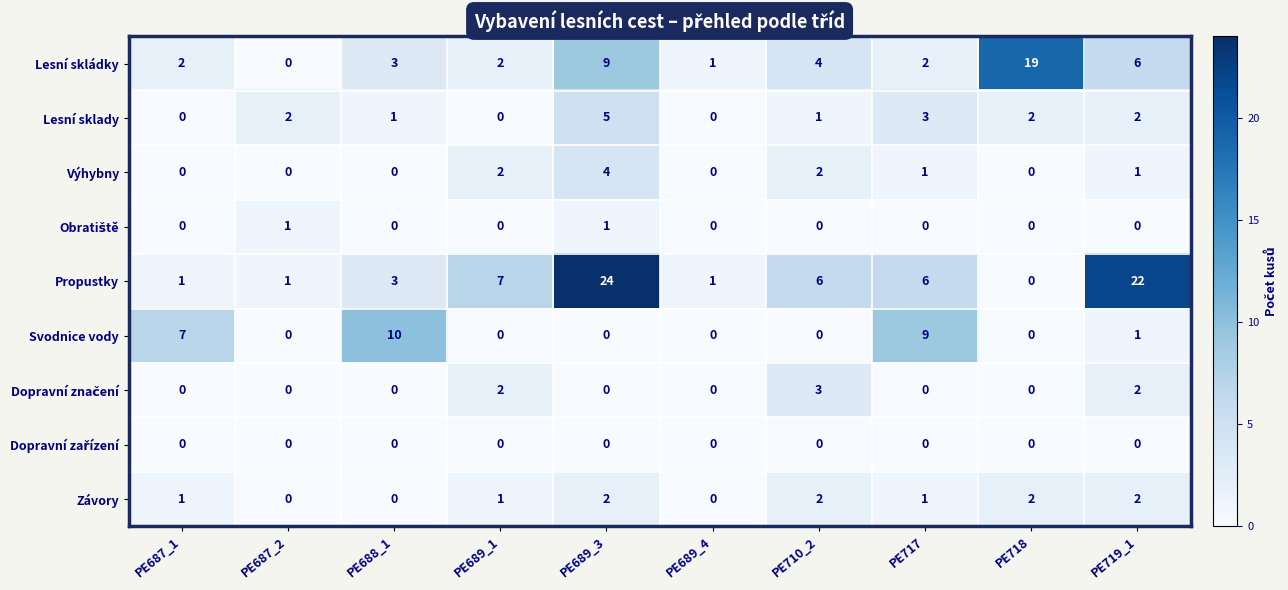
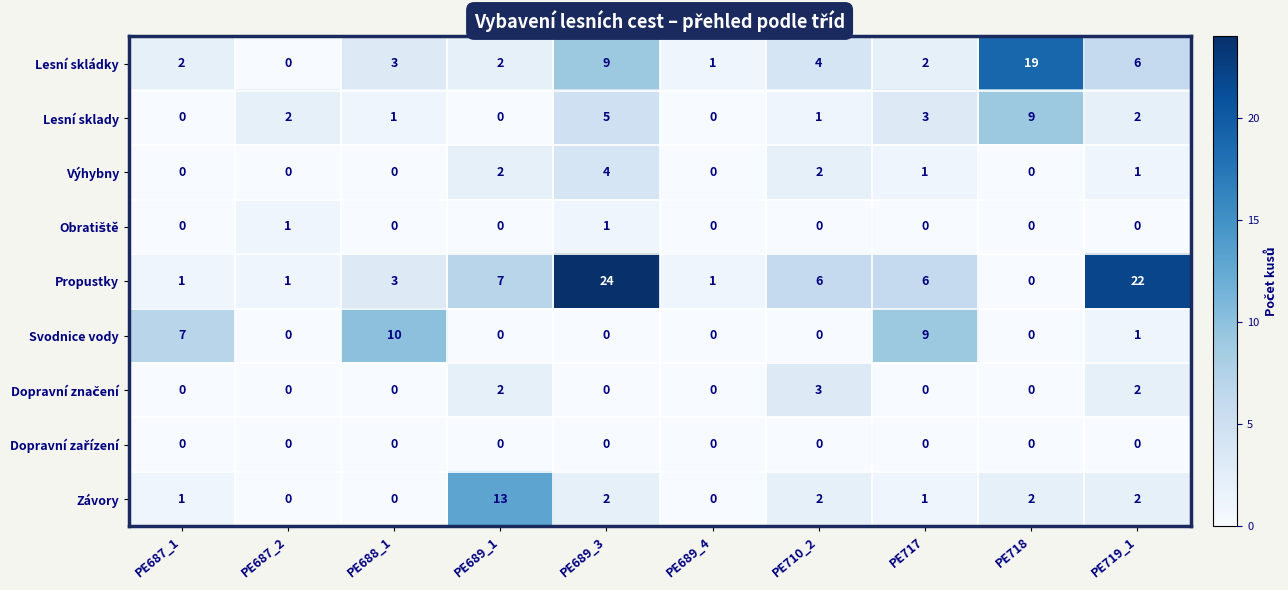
  {
    "Lesní skládky": {
      "PE687_1": 2,
      "PE687_2": 0,
      "PE688_1": 3,
      "PE689_1": 2,
      "PE689_3": 9,
      "PE689_4": 1,
      "PE710_2": 4,
      "PE717": 2,
      "PE718": 19,
      "PE719_1": 6
    },
    "Lesní sklady": {
      "PE687_1": 0,
      "PE687_2": 2,
      "PE688_1": 1,
      "PE689_1": 0,
      "PE689_3": 5,
      "PE689_4": 0,
      "PE710_2": 1,
      "PE717": 3,
-     "PE718": 2,
+     "PE718": 9,
      "PE719_1": 2
    },
    "Výhybny": {
      "PE687_1": 0,
      "PE687_2": 0,
      "PE688_1": 0,
      "PE689_1": 2,
      "PE689_3": 4,
      "PE689_4": 0,
      "PE710_2": 2,
      "PE717": 1,
      "PE718": 0,
      "PE719_1": 1
    },
    "Obratiště": {
      "PE687_1": 0,
      "PE687_2": 1,
      "PE688_1": 0,
      "PE689_1": 0,
      "PE689_3": 1,
      "PE689_4": 0,
      "PE710_2": 0,
      "PE717": 0,
      "PE718": 0,
      "PE719_1": 0
    },
    "Propustky": {
      "PE687_1": 1,
      "PE687_2": 1,
      "PE688_1": 3,
      "PE689_1": 7,
      "PE689_3": 24,
      "PE689_4": 1,
      "PE710_2": 6,
      "PE717": 6,
      "PE718": 0,
      "PE719_1": 22
    },
    "Svodnice vody": {
      "PE687_1": 7,
      "PE687_2": 0,
      "PE688_1": 10,
      "PE689_1": 0,
      "PE689_3": 0,
      "PE689_4": 0,
      "PE710_2": 0,
      "PE717": 9,
      "PE718": 0,
      "PE719_1": 1
    },
    "Dopravní značení": {
      "PE687_1": 0,
      "PE687_2": 0,
      "PE688_1": 0,
      "PE689_1": 2,
      "PE689_3": 0,
      "PE689_4": 0,
      "PE710_2": 3,
      "PE717": 0,
      "PE718": 0,
      "PE719_1": 2
    },
    "Dopravní zařízení": {
      "PE687_1": 0,
      "PE687_2": 0,
      "PE688_1": 0,
      "PE689_1": 0,
      "PE689_3": 0,
      "PE689_4": 0,
      "PE710_2": 0,
      "PE717": 0,
      "PE718": 0,
      "PE719_1": 0
    },
    "Závory": {
      "PE687_1": 1,
      "PE687_2": 0,
      "PE688_1": 0,
-     "PE689_1": 1,
+     "PE689_1": 13,
      "PE689_3": 2,
      "PE689_4": 0,
      "PE710_2": 2,
      "PE717": 1,
      "PE718": 2,
      "PE719_1": 2
    }
  }
